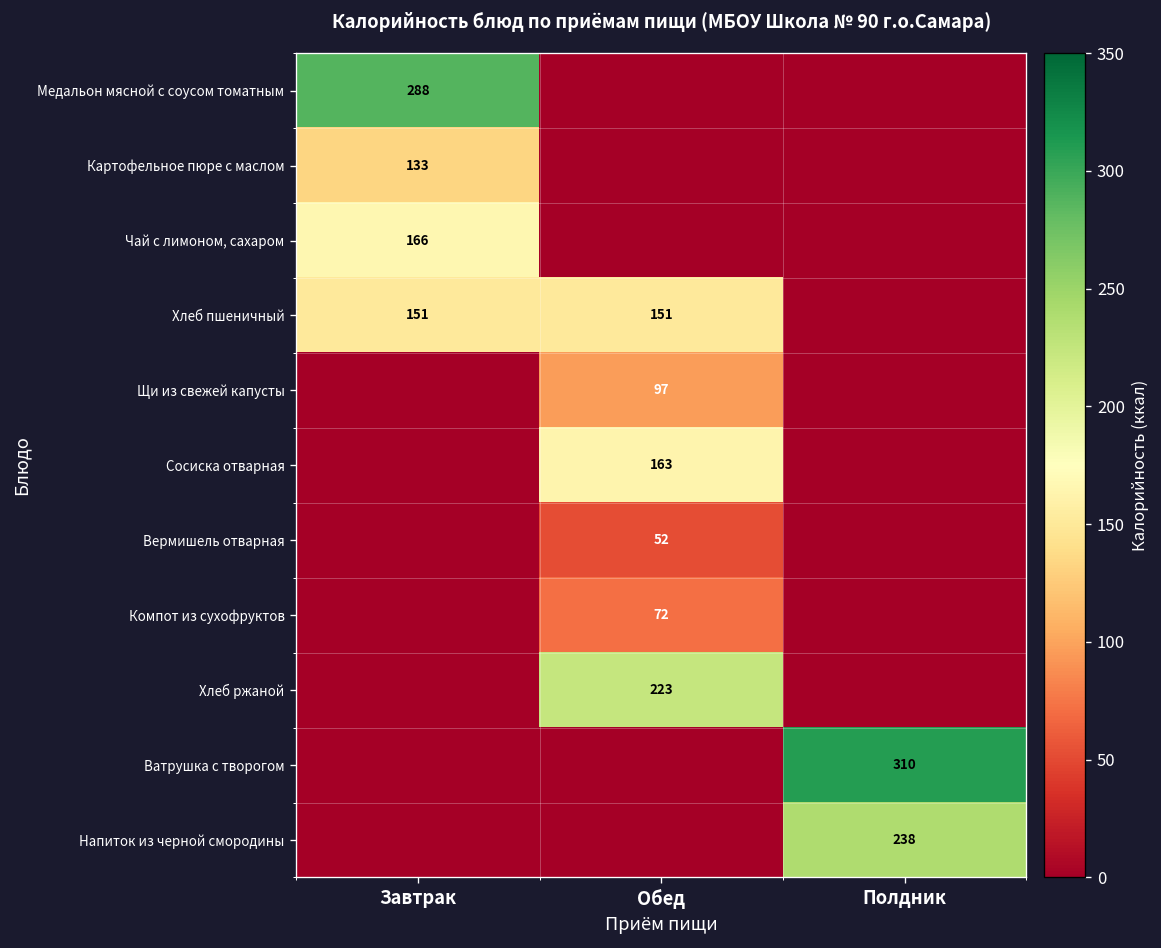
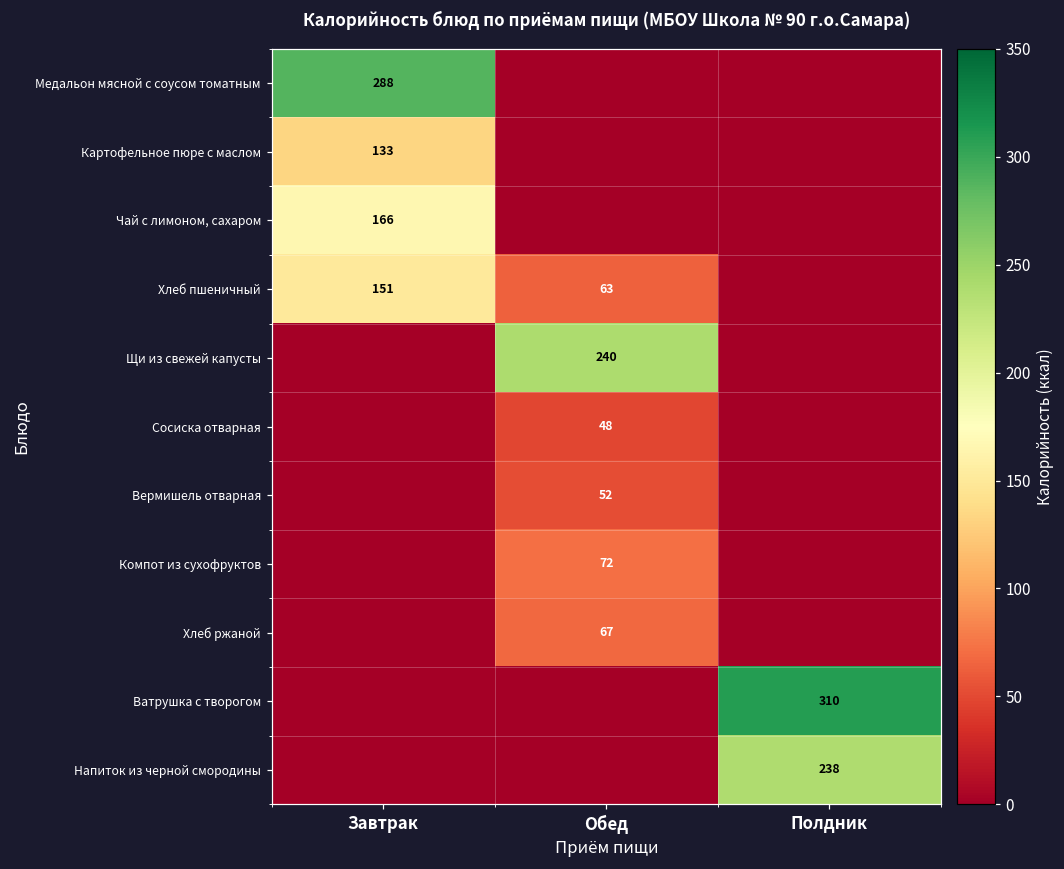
  {
    "Медальон мясной с соусом томатным": {
      "Завтрак": 288
    },
    "Картофельное пюре с маслом": {
      "Завтрак": 133
    },
    "Чай с лимоном, сахаром": {
      "Завтрак": 166
    },
    "Хлеб пшеничный": {
      "Завтрак": 151,
-     "Обед": 151
+     "Обед": 63
    },
    "Щи из свежей капусты": {
-     "Обед": 97
+     "Обед": 240
    },
    "Сосиска отварная": {
-     "Обед": 163
+     "Обед": 48
    },
    "Вермишель отварная": {
      "Обед": 52
    },
    "Компот из сухофруктов": {
      "Обед": 72
    },
    "Хлеб ржаной": {
-     "Обед": 223
+     "Обед": 67
    },
    "Ватрушка с творогом": {
      "Полдник": 310
    },
    "Напиток из черной смородины": {
      "Полдник": 238
    }
  }
